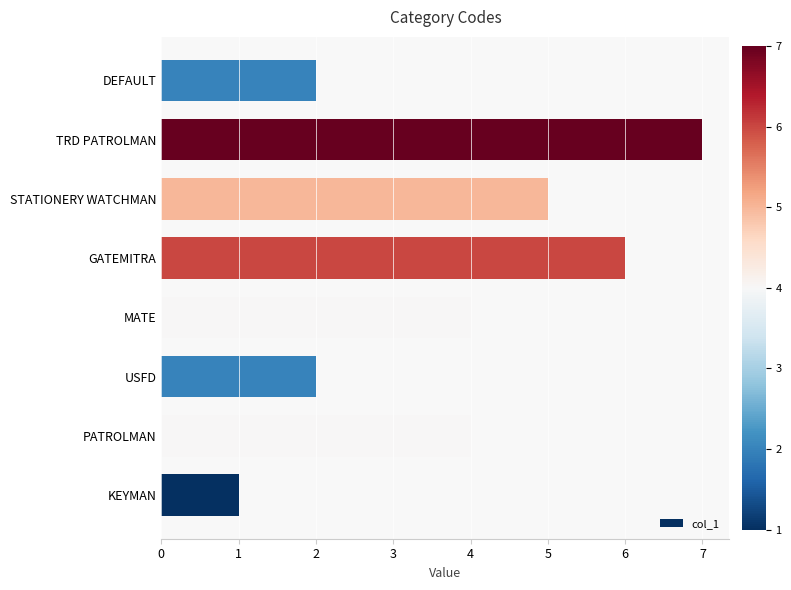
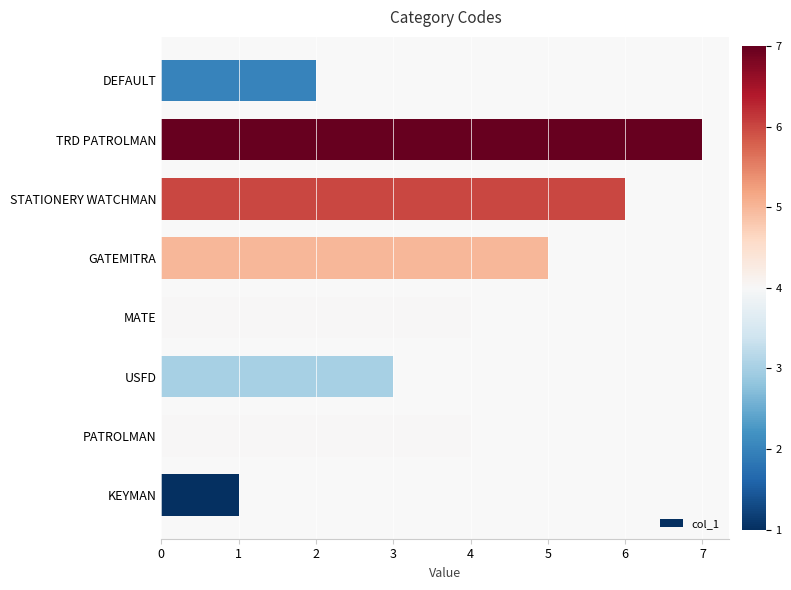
  {
    "DEFAULT": 2,
    "TRD PATROLMAN": 7,
-   "STATIONERY WATCHMAN": 5,
-   "GATEMITRA": 6,
+   "STATIONERY WATCHMAN": 6,
+   "GATEMITRA": 5,
    "MATE": 4,
-   "USFD": 2,
+   "USFD": 3,
    "PATROLMAN": 4,
    "KEYMAN": 1
  }
